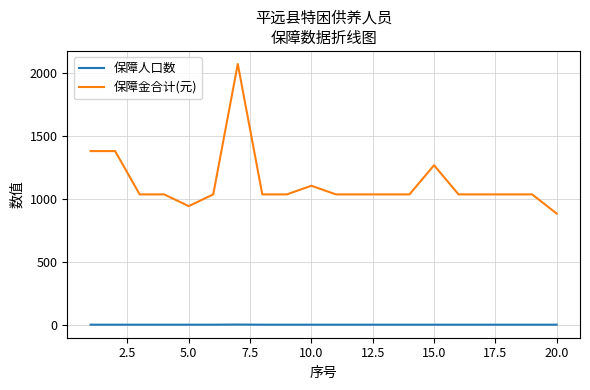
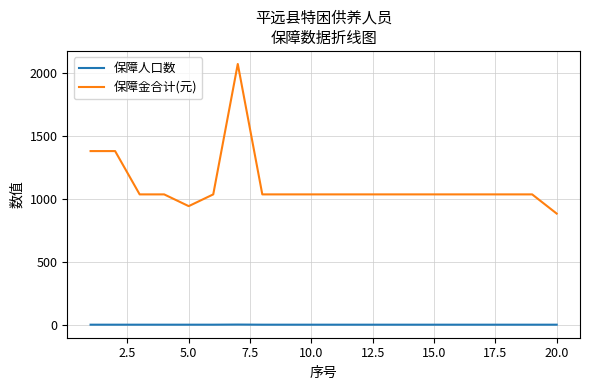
  {
    "保障人口数": {
      "5.0": 0,
      "10.0": 0,
      "15.0": 0,
      "20.0": 0
    },
    "保障金合计(元)": {
      "5.0": 940,
-     "10.0": 1100,
-     "15.0": 1270,
+     "10.0": 1040,
+     "15.0": 1040,
      "20.0": 880
    }
  }
